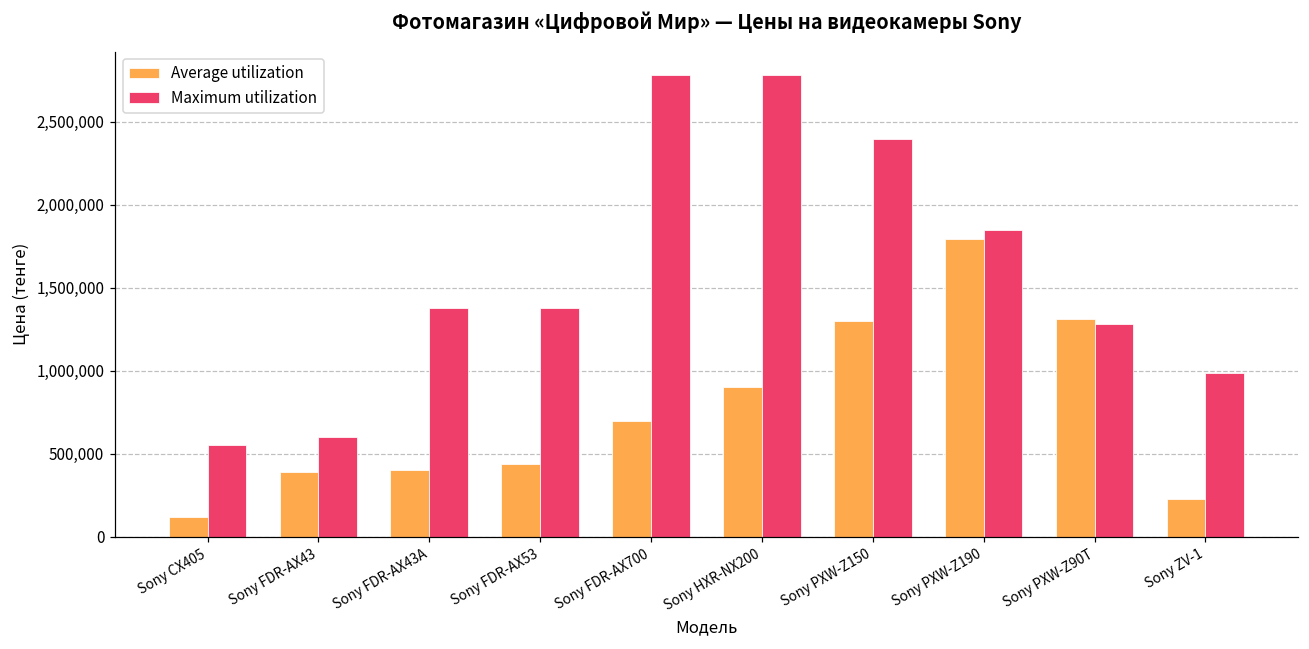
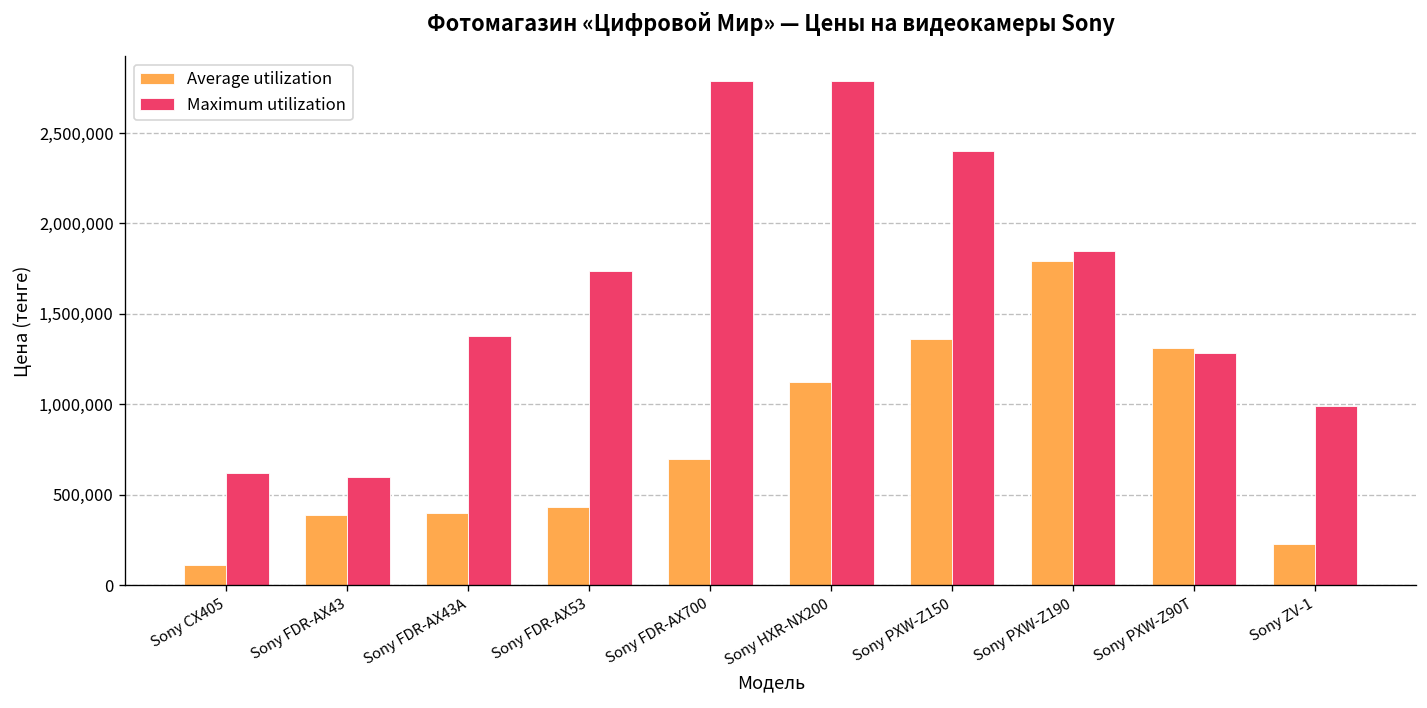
  {
    "Average utilization": {
      "Sony CX405": "120,000",
      "Sony FDR-AX43": "390,000",
      "Sony FDR-AX43A": "400,000",
      "Sony FDR-AX53": "440,000",
      "Sony FDR-AX700": "700,000",
-     "Sony HXR-NX200": "900,000",
-     "Sony PXW-Z150": "1,300,000",
+     "Sony HXR-NX200": "1,130,000",
+     "Sony PXW-Z150": "1,360,000",
      "Sony PXW-Z190": "1,800,000",
      "Sony PXW-Z90T": "1,310,000",
      "Sony ZV-1": "230,000"
    },
    "Maximum utilization": {
-     "Sony CX405": "550,000",
+     "Sony CX405": "620,000",
      "Sony FDR-AX43": "600,000",
      "Sony FDR-AX43A": "1,380,000",
-     "Sony FDR-AX53": "1,380,000",
+     "Sony FDR-AX53": "1,740,000",
      "Sony FDR-AX700": "2,790,000",
      "Sony HXR-NX200": "2,790,000",
      "Sony PXW-Z150": "2,400,000",
      "Sony PXW-Z190": "1,850,000",
      "Sony PXW-Z90T": "1,280,000",
      "Sony ZV-1": "990,000"
    }
  }
